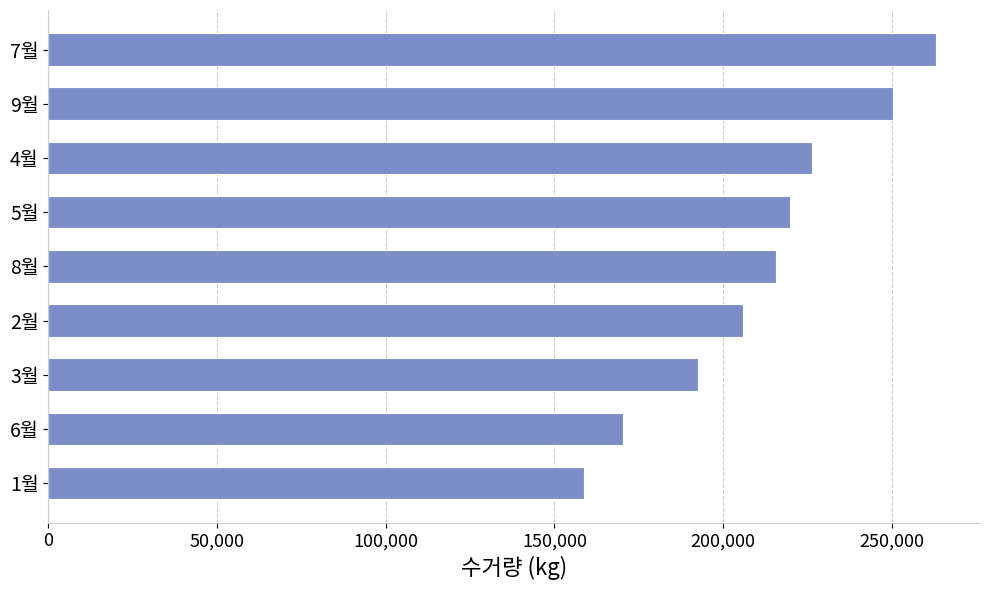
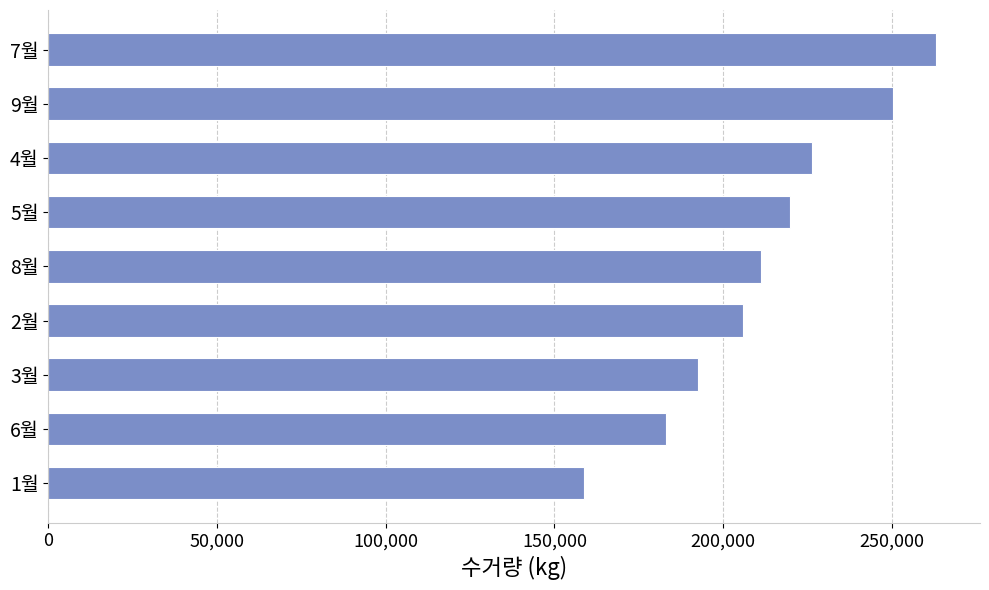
  {
    "7월": "263,000",
    "9월": "250,000",
    "4월": "226,000",
    "5월": "220,000",
-   "8월": "216,000",
+   "8월": "211,000",
    "2월": "206,000",
    "3월": "193,000",
-   "6월": "170,000",
+   "6월": "183,000",
    "1월": "159,000"
  }
